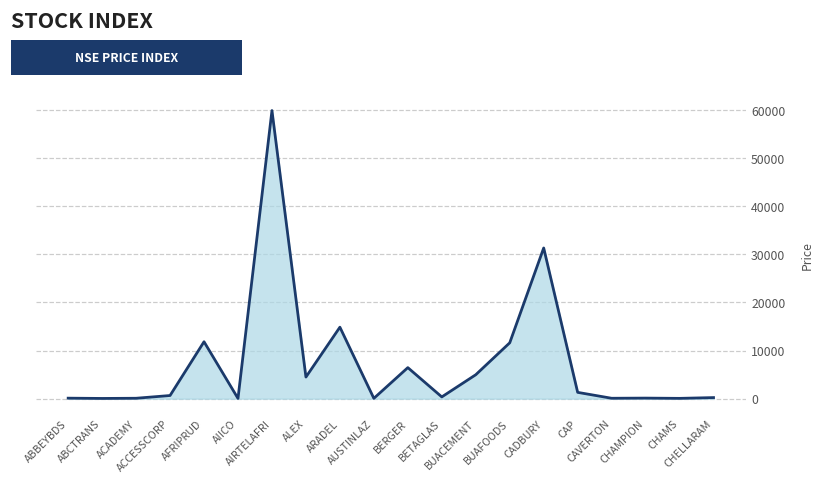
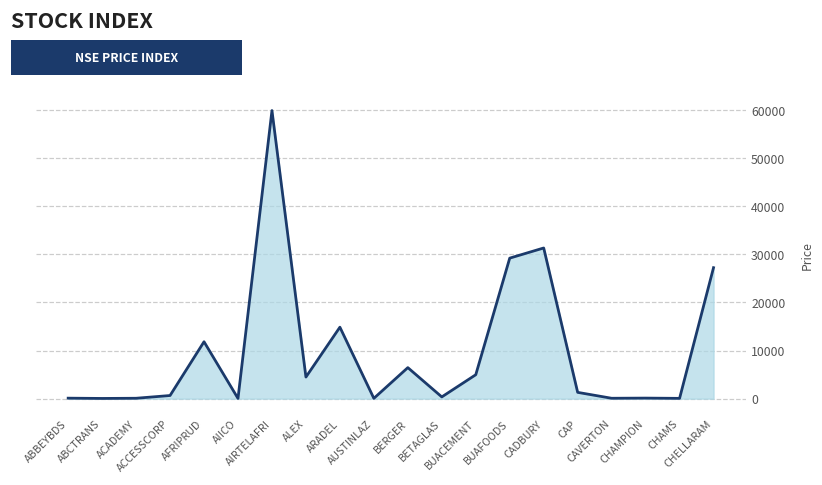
  {
    "ABBEYBDS": 0,
    "ABCTRANS": 0,
    "ACADEMY": 0,
    "ACCESSCORP": 1000,
    "AFRIPRUD": 12000,
    "AIICO": 0,
    "AIRTELAFRI": 60000,
    "ALEX": 4000,
    "ARADEL": 15000,
    "AUSTINLAZ": 0,
    "BERGER": 6000,
    "BETAGLAS": 0,
    "BUACEMENT": 5000,
-   "BUAFOODS": 12000,
+   "BUAFOODS": 29000,
    "CADBURY": 31000,
    "CAP": 1000,
    "CAVERTON": 0,
    "CHAMPION": 0,
    "CHAMS": 0,
-   "CHELLARAM": 0
+   "CHELLARAM": 27000
  }
